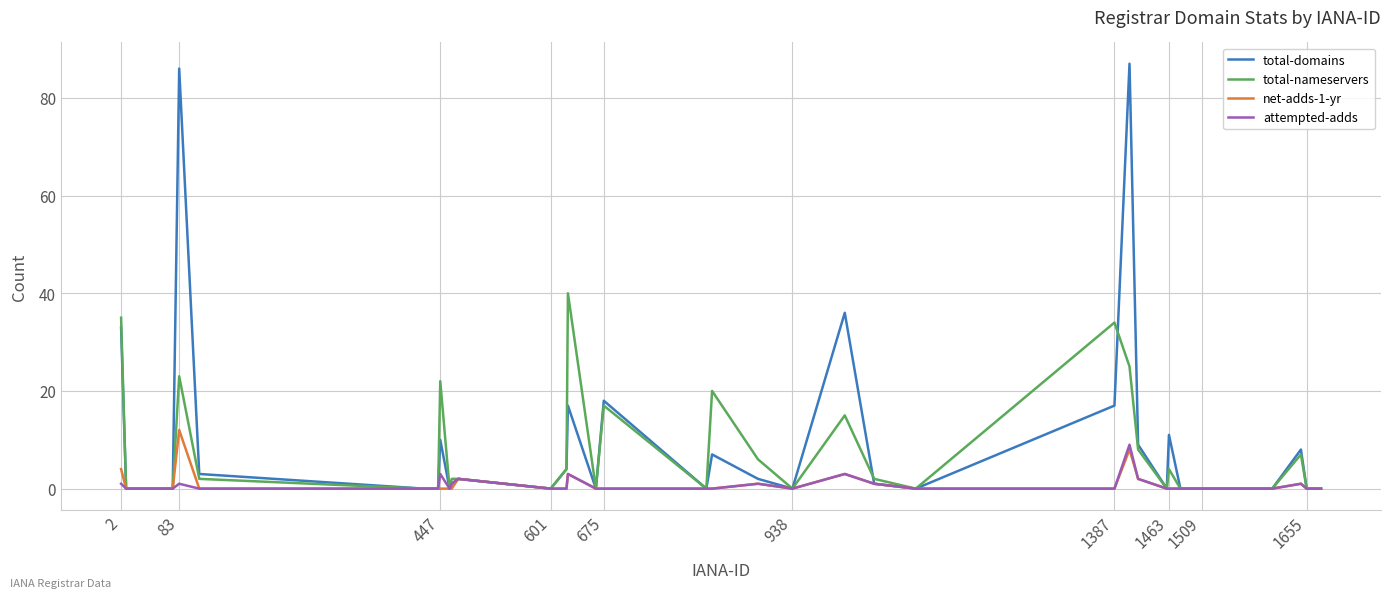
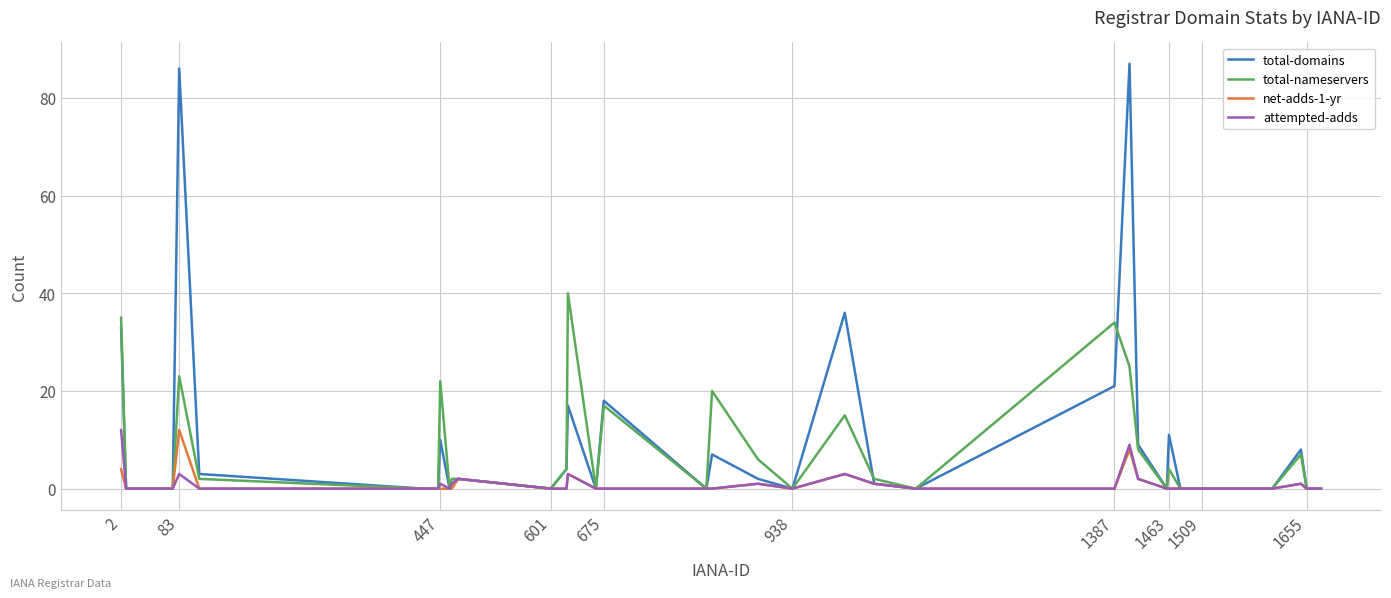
  {
    "total-domains": {
      "2": 33,
      "83": 86,
      "447": 10,
      "675": 18,
-     "1387": 17,
+     "1387": 21,
      "1463": 11
    },
    "total-nameservers": {
      "2": 35,
      "83": 23,
      "447": 22,
      "675": 17,
      "1387": 34,
      "1463": 4
    },
    "net-adds-1-yr": {
      "2": 4,
      "83": 12
    },
    "attempted-adds": {
-     "2": 1,
-     "83": 1,
-     "447": 3
+     "2": 12,
+     "83": 3,
+     "447": 1
    }
  }
